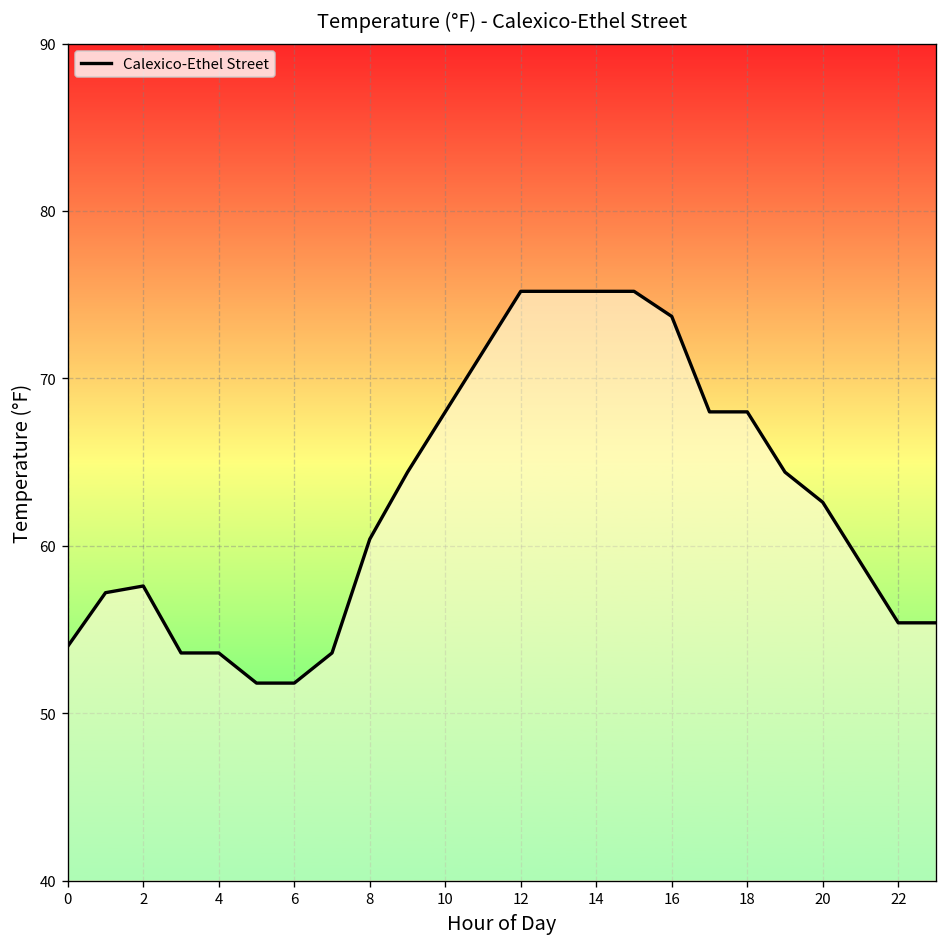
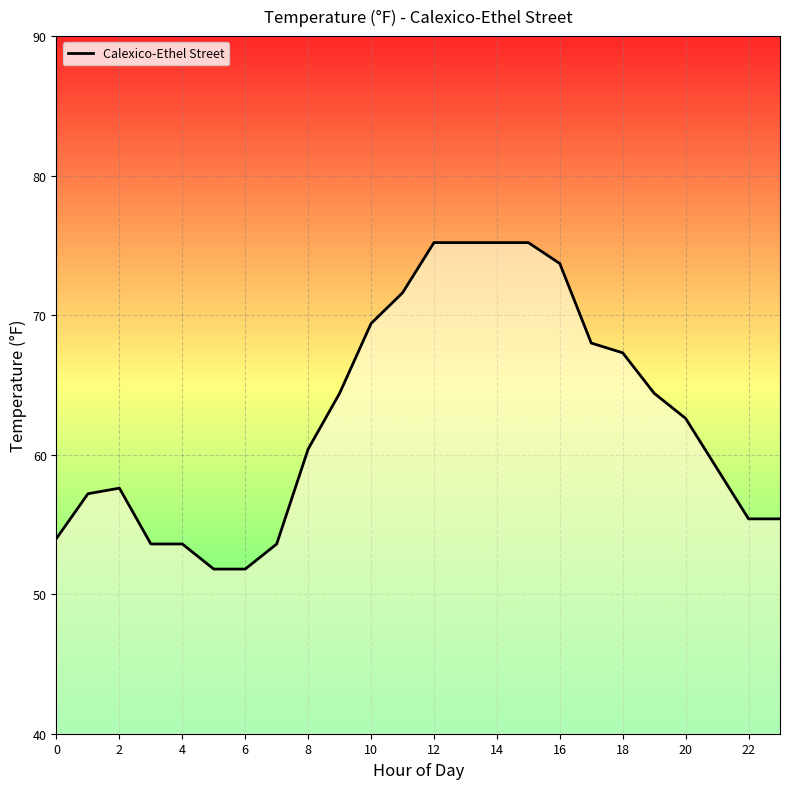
  {
    "0": 54.0,
    "2": 57.6,
    "4": 53.6,
    "6": 51.8,
    "8": 60.4,
-   "10": 68.0,
+   "10": 69.4,
    "12": 75.2,
    "14": 75.2,
    "16": 73.7,
-   "18": 68.0,
+   "18": 67.3,
    "20": 62.6,
    "22": 55.4
  }
